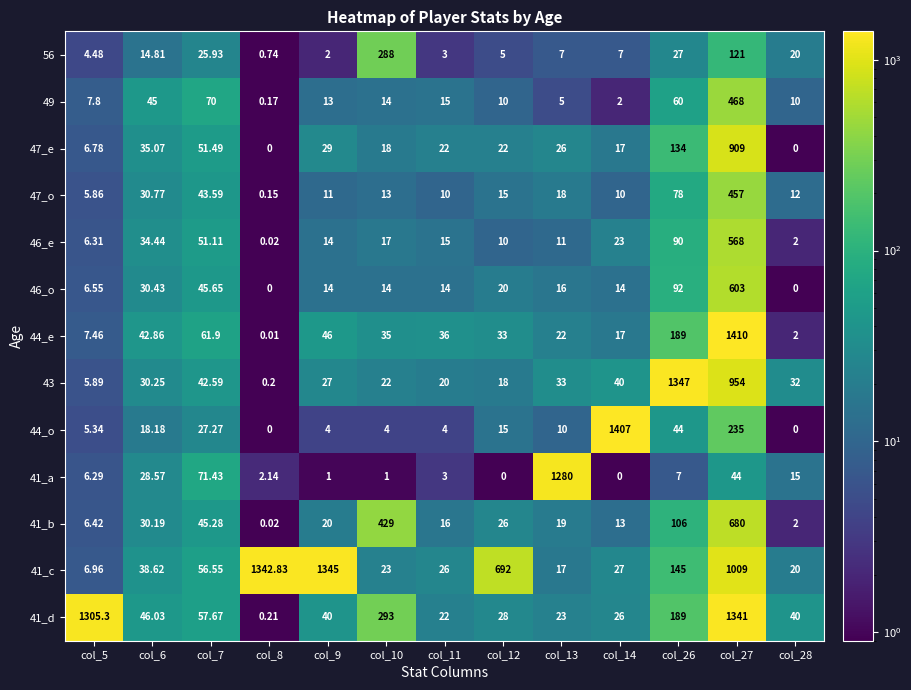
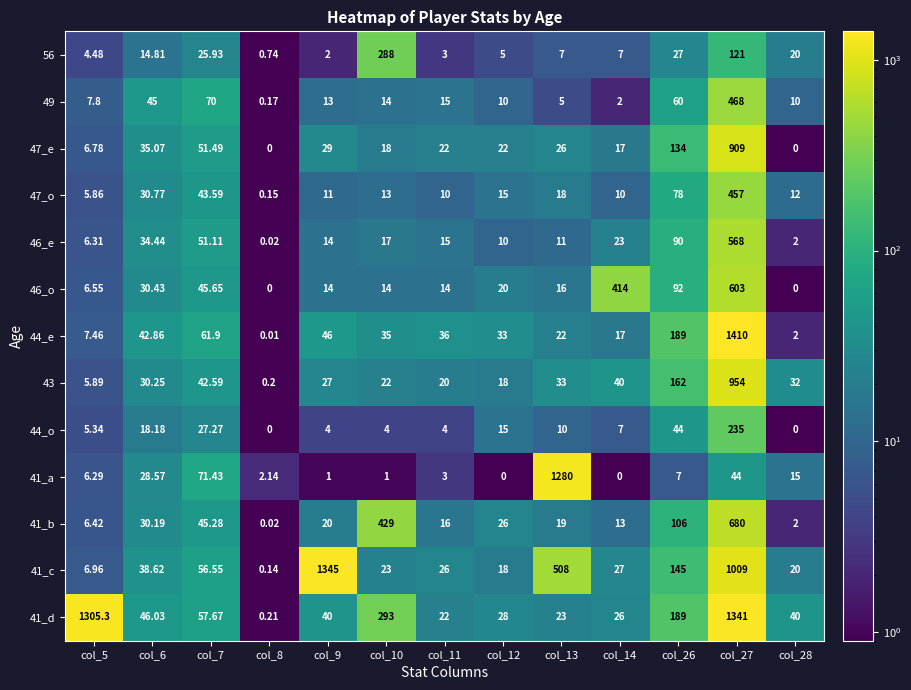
  {
    "56": {
      "col_5": 4.48,
      "col_6": 14.81,
      "col_7": 25.93,
      "col_8": 0.74,
      "col_9": 2,
      "col_10": 288,
      "col_11": 3,
      "col_12": 5,
      "col_13": 7,
      "col_14": 7,
      "col_26": 27,
      "col_27": 121,
      "col_28": 20
    },
    "49": {
      "col_5": 7.8,
      "col_6": 45,
      "col_7": 70,
      "col_8": 0.17,
      "col_9": 13,
      "col_10": 14,
      "col_11": 15,
      "col_12": 10,
      "col_13": 5,
      "col_14": 2,
      "col_26": 60,
      "col_27": 468,
      "col_28": 10
    },
    "47_e": {
      "col_5": 6.78,
      "col_6": 35.07,
      "col_7": 51.49,
      "col_8": 0,
      "col_9": 29,
      "col_10": 18,
      "col_11": 22,
      "col_12": 22,
      "col_13": 26,
      "col_14": 17,
      "col_26": 134,
      "col_27": 909,
      "col_28": 0
    },
    "47_o": {
      "col_5": 5.86,
      "col_6": 30.77,
      "col_7": 43.59,
      "col_8": 0.15,
      "col_9": 11,
      "col_10": 13,
      "col_11": 10,
      "col_12": 15,
      "col_13": 18,
      "col_14": 10,
      "col_26": 78,
      "col_27": 457,
      "col_28": 12
    },
    "46_e": {
      "col_5": 6.31,
      "col_6": 34.44,
      "col_7": 51.11,
      "col_8": 0.02,
      "col_9": 14,
      "col_10": 17,
      "col_11": 15,
      "col_12": 10,
      "col_13": 11,
      "col_14": 23,
      "col_26": 90,
      "col_27": 568,
      "col_28": 2
    },
    "46_o": {
      "col_5": 6.55,
      "col_6": 30.43,
      "col_7": 45.65,
      "col_8": 0,
      "col_9": 14,
      "col_10": 14,
      "col_11": 14,
      "col_12": 20,
      "col_13": 16,
-     "col_14": 14,
+     "col_14": 414,
      "col_26": 92,
      "col_27": 603,
      "col_28": 0
    },
    "44_e": {
      "col_5": 7.46,
      "col_6": 42.86,
      "col_7": 61.9,
      "col_8": 0.01,
      "col_9": 46,
      "col_10": 35,
      "col_11": 36,
      "col_12": 33,
      "col_13": 22,
      "col_14": 17,
      "col_26": 189,
      "col_27": 1410,
      "col_28": 2
    },
    "43": {
      "col_5": 5.89,
      "col_6": 30.25,
      "col_7": 42.59,
      "col_8": 0.2,
      "col_9": 27,
      "col_10": 22,
      "col_11": 20,
      "col_12": 18,
      "col_13": 33,
      "col_14": 40,
-     "col_26": 1347,
+     "col_26": 162,
      "col_27": 954,
      "col_28": 32
    },
    "44_o": {
      "col_5": 5.34,
      "col_6": 18.18,
      "col_7": 27.27,
      "col_8": 0,
      "col_9": 4,
      "col_10": 4,
      "col_11": 4,
      "col_12": 15,
      "col_13": 10,
-     "col_14": 1407,
+     "col_14": 7,
      "col_26": 44,
      "col_27": 235,
      "col_28": 0
    },
    "41_a": {
      "col_5": 6.29,
      "col_6": 28.57,
      "col_7": 71.43,
      "col_8": 2.14,
      "col_9": 1,
      "col_10": 1,
      "col_11": 3,
      "col_12": 0,
      "col_13": 1280,
      "col_14": 0,
      "col_26": 7,
      "col_27": 44,
      "col_28": 15
    },
    "41_b": {
      "col_5": 6.42,
      "col_6": 30.19,
      "col_7": 45.28,
      "col_8": 0.02,
      "col_9": 20,
      "col_10": 429,
      "col_11": 16,
      "col_12": 26,
      "col_13": 19,
      "col_14": 13,
      "col_26": 106,
      "col_27": 680,
      "col_28": 2
    },
    "41_c": {
      "col_5": 6.96,
      "col_6": 38.62,
      "col_7": 56.55,
-     "col_8": 1342.83,
+     "col_8": 0.14,
      "col_9": 1345,
      "col_10": 23,
      "col_11": 26,
-     "col_12": 692,
-     "col_13": 17,
+     "col_12": 18,
+     "col_13": 508,
      "col_14": 27,
      "col_26": 145,
      "col_27": 1009,
      "col_28": 20
    },
    "41_d": {
      "col_5": 1305.3,
      "col_6": 46.03,
      "col_7": 57.67,
      "col_8": 0.21,
      "col_9": 40,
      "col_10": 293,
      "col_11": 22,
      "col_12": 28,
      "col_13": 23,
      "col_14": 26,
      "col_26": 189,
      "col_27": 1341,
      "col_28": 40
    }
  }
